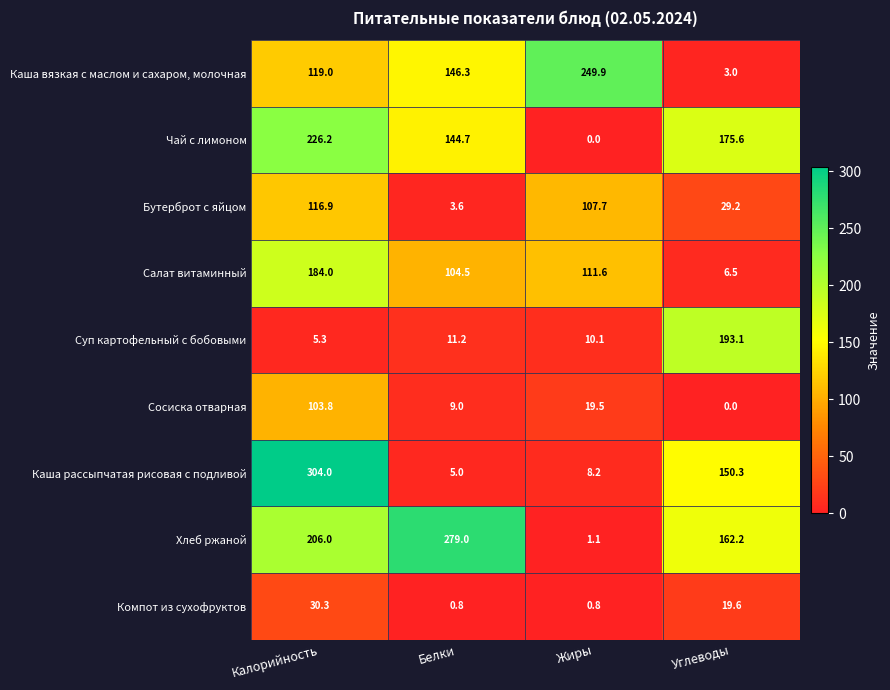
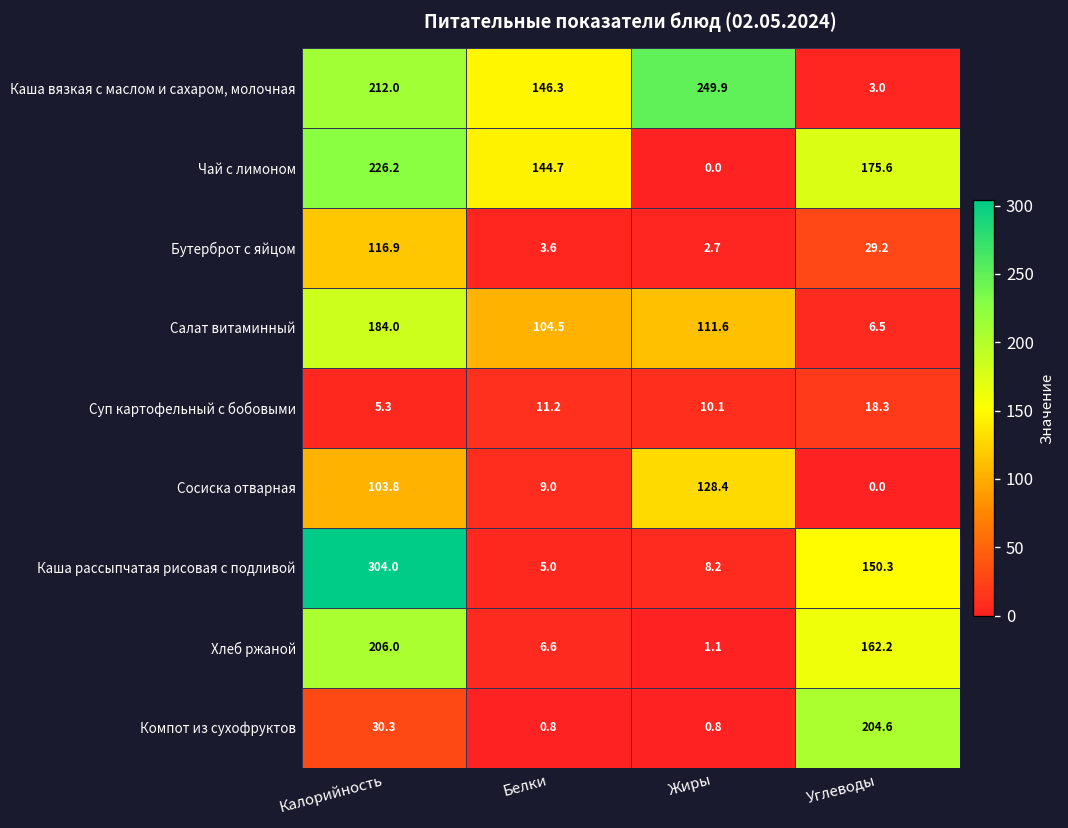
  {
    "Каша вязкая с маслом и сахаром, молочная": {
-     "Калорийность": 119.0,
+     "Калорийность": 212.0,
      "Белки": 146.3,
      "Жиры": 249.9,
      "Углеводы": 3.0
    },
    "Чай с лимоном": {
      "Калорийность": 226.2,
      "Белки": 144.7,
      "Жиры": 0.0,
      "Углеводы": 175.6
    },
    "Бутерброт с яйцом": {
      "Калорийность": 116.9,
      "Белки": 3.6,
-     "Жиры": 107.7,
+     "Жиры": 2.7,
      "Углеводы": 29.2
    },
    "Салат витаминный": {
      "Калорийность": 184.0,
      "Белки": 104.5,
      "Жиры": 111.6,
      "Углеводы": 6.5
    },
    "Суп картофельный с бобовыми": {
      "Калорийность": 5.3,
      "Белки": 11.2,
      "Жиры": 10.1,
-     "Углеводы": 193.1
+     "Углеводы": 18.3
    },
    "Сосиска отварная": {
      "Калорийность": 103.8,
      "Белки": 9.0,
-     "Жиры": 19.5,
+     "Жиры": 128.4,
      "Углеводы": 0.0
    },
    "Каша рассыпчатая рисовая с подливой": {
      "Калорийность": 304.0,
      "Белки": 5.0,
      "Жиры": 8.2,
      "Углеводы": 150.3
    },
    "Хлеб ржаной": {
      "Калорийность": 206.0,
-     "Белки": 279.0,
+     "Белки": 6.6,
      "Жиры": 1.1,
      "Углеводы": 162.2
    },
    "Компот из сухофруктов": {
      "Калорийность": 30.3,
      "Белки": 0.8,
      "Жиры": 0.8,
-     "Углеводы": 19.6
+     "Углеводы": 204.6
    }
  }
